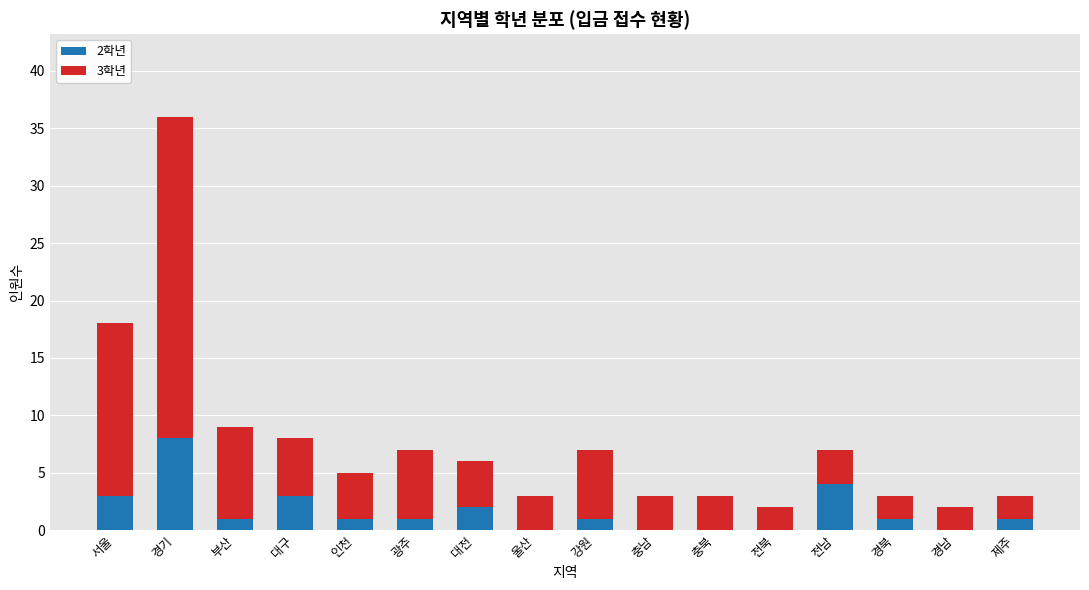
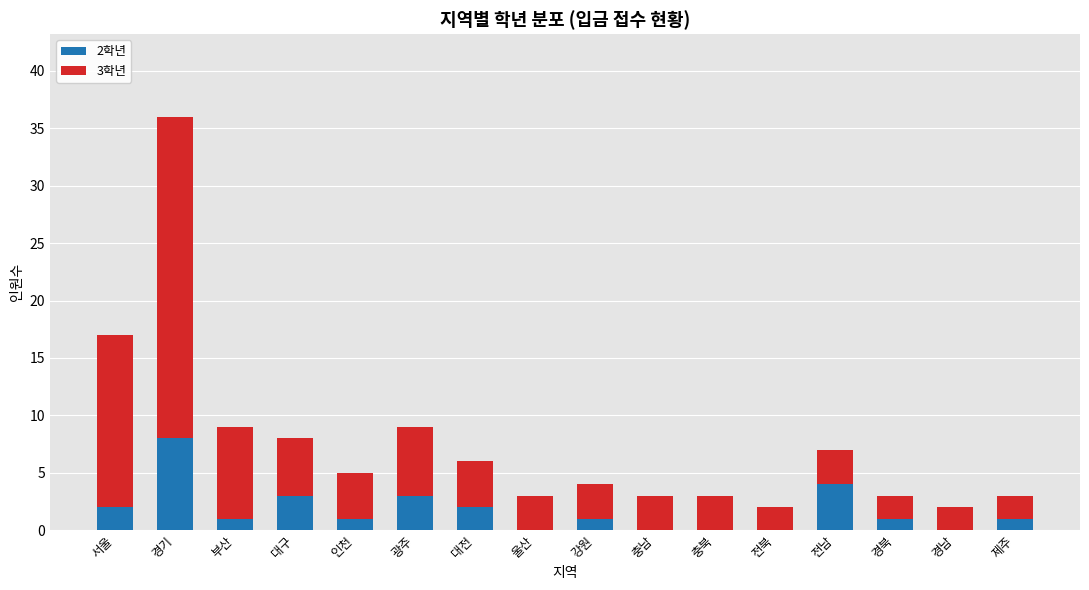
  {
    "2학년": {
-     "서울": 3,
+     "서울": 2,
      "경기": 8,
      "부산": 1,
      "대구": 3,
      "인천": 1,
-     "광주": 1,
+     "광주": 3,
      "대전": 2,
      "울산": 0,
      "강원": 1,
      "충남": 0,
      "충북": 0,
      "전북": 0,
      "전남": 4,
      "경북": 1,
      "경남": 0,
      "제주": 1
    },
    "3학년": {
      "서울": 15,
      "경기": 28,
      "부산": 8,
      "대구": 5,
      "인천": 4,
      "광주": 6,
      "대전": 4,
      "울산": 3,
-     "강원": 6,
+     "강원": 3,
      "충남": 3,
      "충북": 3,
      "전북": 2,
      "전남": 3,
      "경북": 2,
      "경남": 2,
      "제주": 2
    }
  }
